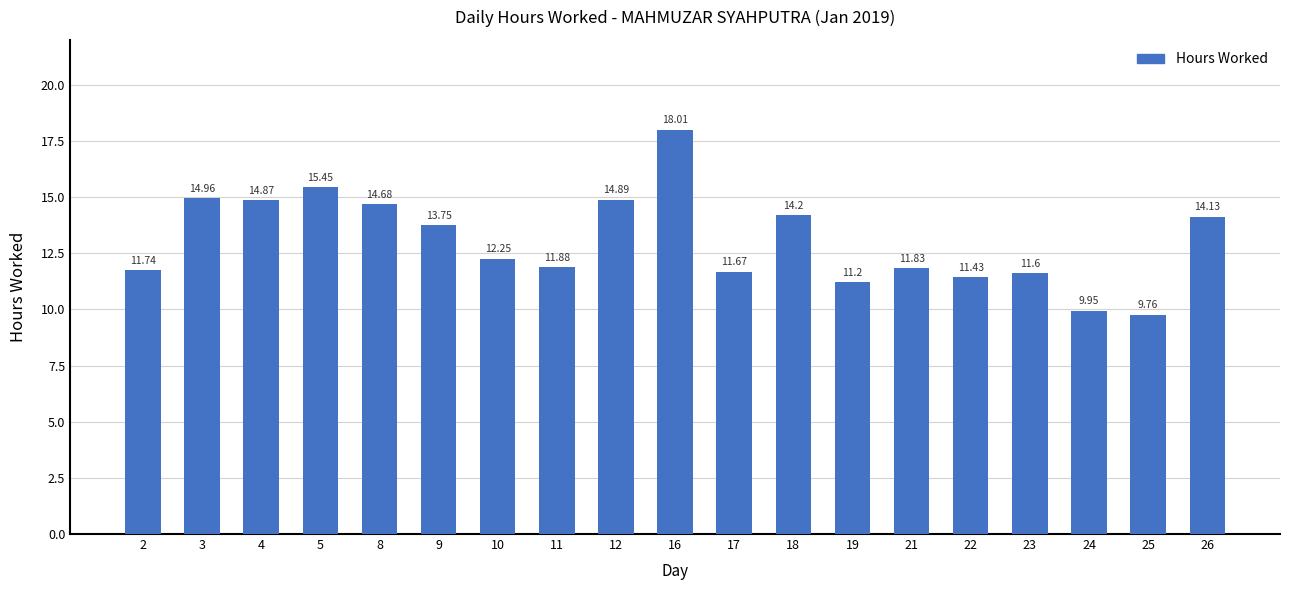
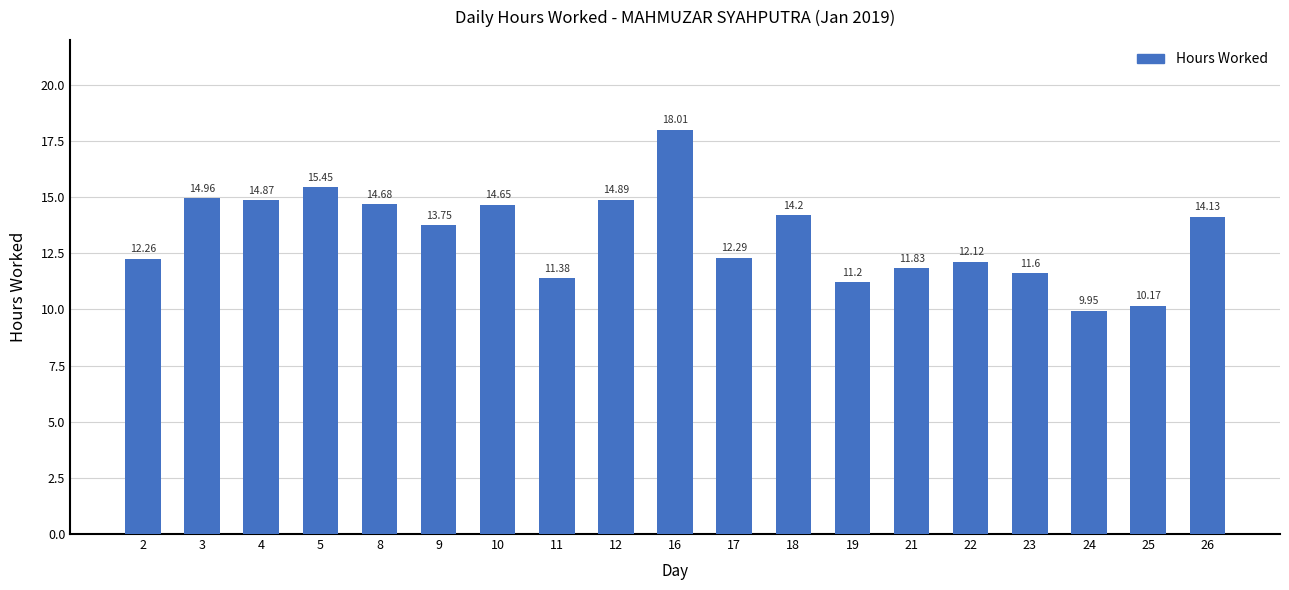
  {
-   "2": 11.74,
+   "2": 12.26,
    "3": 14.96,
    "4": 14.87,
    "5": 15.45,
    "8": 14.68,
    "9": 13.75,
-   "10": 12.25,
-   "11": 11.88,
+   "10": 14.65,
+   "11": 11.38,
    "12": 14.89,
    "16": 18.01,
-   "17": 11.67,
+   "17": 12.29,
    "18": 14.2,
    "19": 11.2,
    "21": 11.83,
-   "22": 11.43,
+   "22": 12.12,
    "23": 11.6,
    "24": 9.95,
-   "25": 9.76,
+   "25": 10.17,
    "26": 14.13
  }
